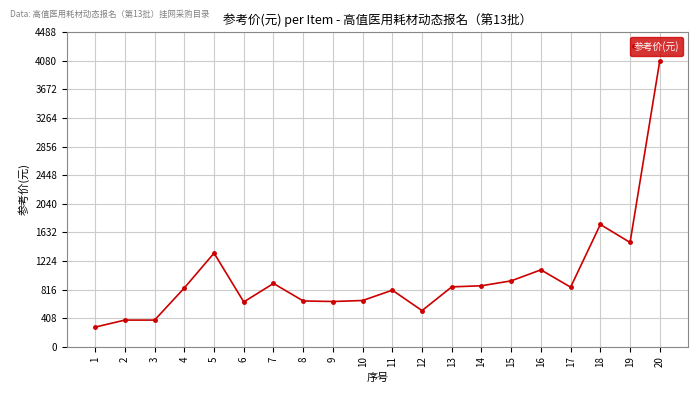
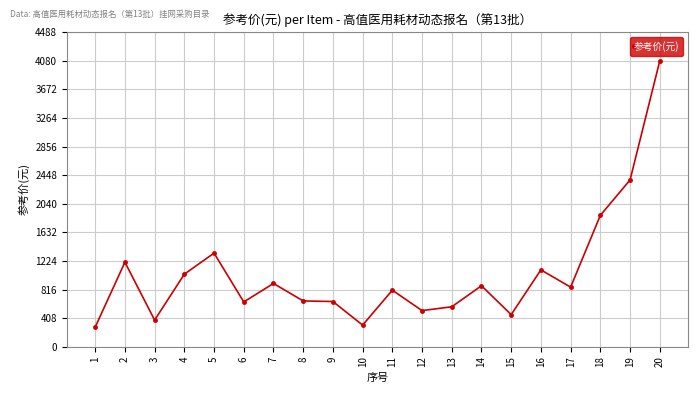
  {
    "1": 300,
-   "2": 400,
+   "2": 1200,
    "3": 400,
-   "4": 800,
+   "4": 1000,
    "5": 1300,
    "6": 600,
    "7": 900,
    "8": 700,
    "9": 600,
-   "10": 700,
+   "10": 300,
    "11": 800,
    "12": 500,
-   "13": 900,
+   "13": 600,
    "14": 900,
-   "15": 900,
+   "15": 500,
    "16": 1100,
    "17": 900,
-   "18": 1700,
-   "19": 1500,
+   "18": 1900,
+   "19": 2400,
    "20": 4100
  }
